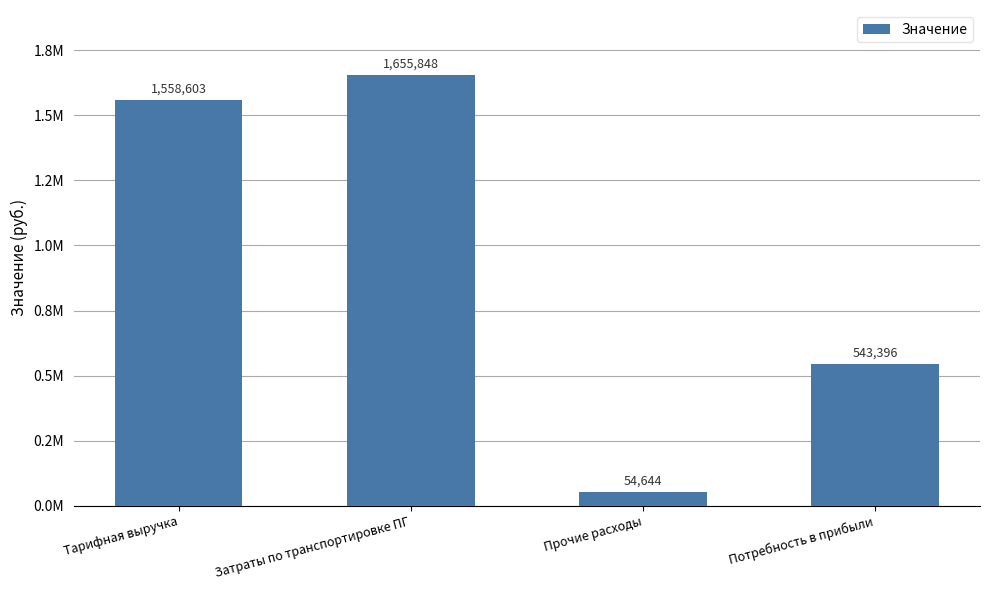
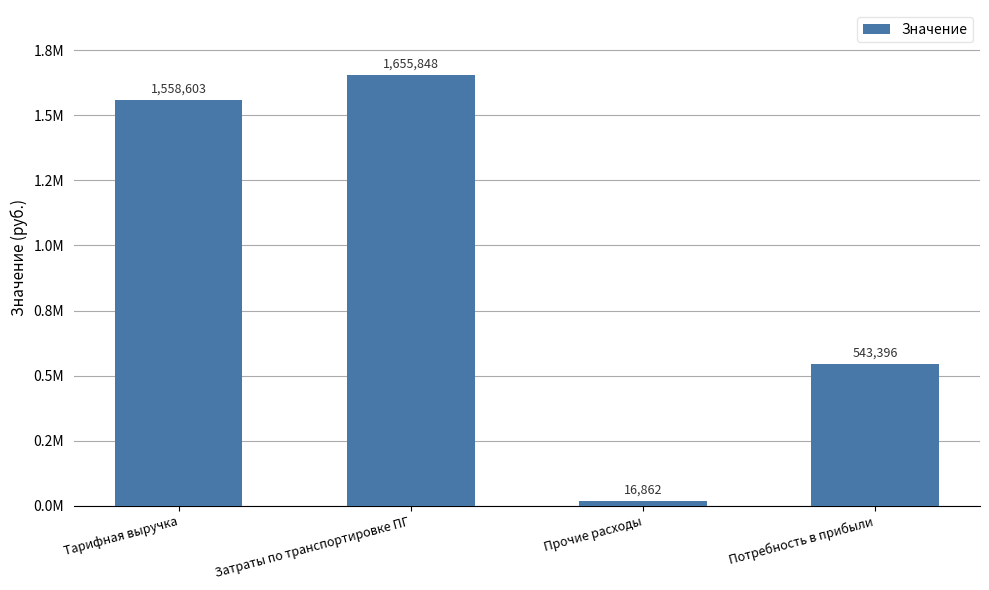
  {
    "Тарифная выручка": "1,558,603",
    "Затраты по транспортировке ПГ": "1,655,848",
-   "Прочие расходы": "54,644",
+   "Прочие расходы": "16,862",
    "Потребность в прибыли": "543,396"
  }
